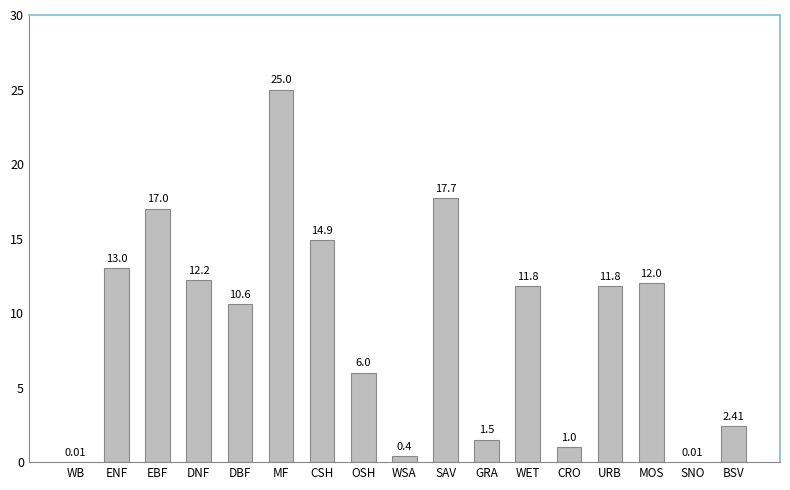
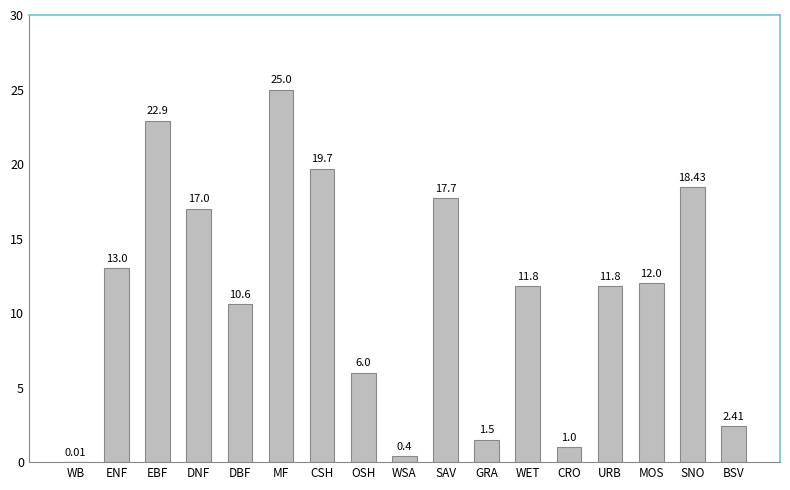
  {
    "WB": 0.01,
    "ENF": 13.0,
-   "EBF": 17.0,
-   "DNF": 12.2,
+   "EBF": 22.9,
+   "DNF": 17.0,
    "DBF": 10.6,
    "MF": 25.0,
-   "CSH": 14.9,
+   "CSH": 19.7,
    "OSH": 6.0,
    "WSA": 0.4,
    "SAV": 17.7,
    "GRA": 1.5,
    "WET": 11.8,
    "CRO": 1.0,
    "URB": 11.8,
    "MOS": 12.0,
-   "SNO": 0.01,
+   "SNO": 18.43,
    "BSV": 2.41
  }
